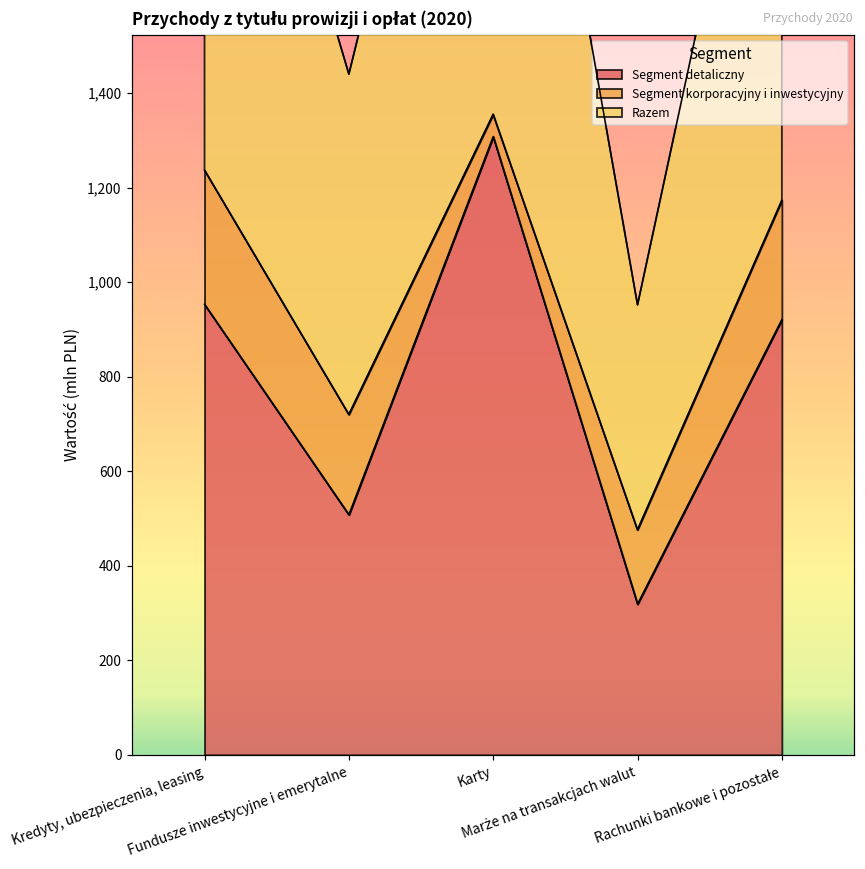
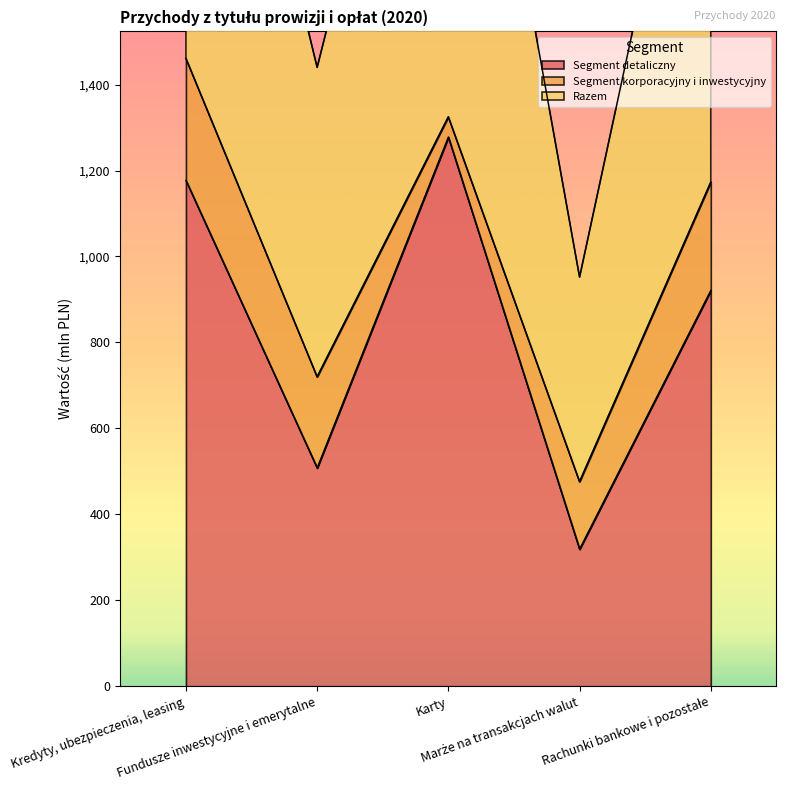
  {
    "Segment detaliczny": {
-     "Kredyty, ubezpieczenia, leasing": "950",
+     "Kredyty, ubezpieczenia, leasing": "1,180",
      "Fundusze inwestycyjne i emerytalne": "510",
-     "Karty": "1,310",
+     "Karty": "1,280",
      "Marże na transakcjach walut": "320",
      "Rachunki bankowe i pozostałe": "920"
    }
  }
